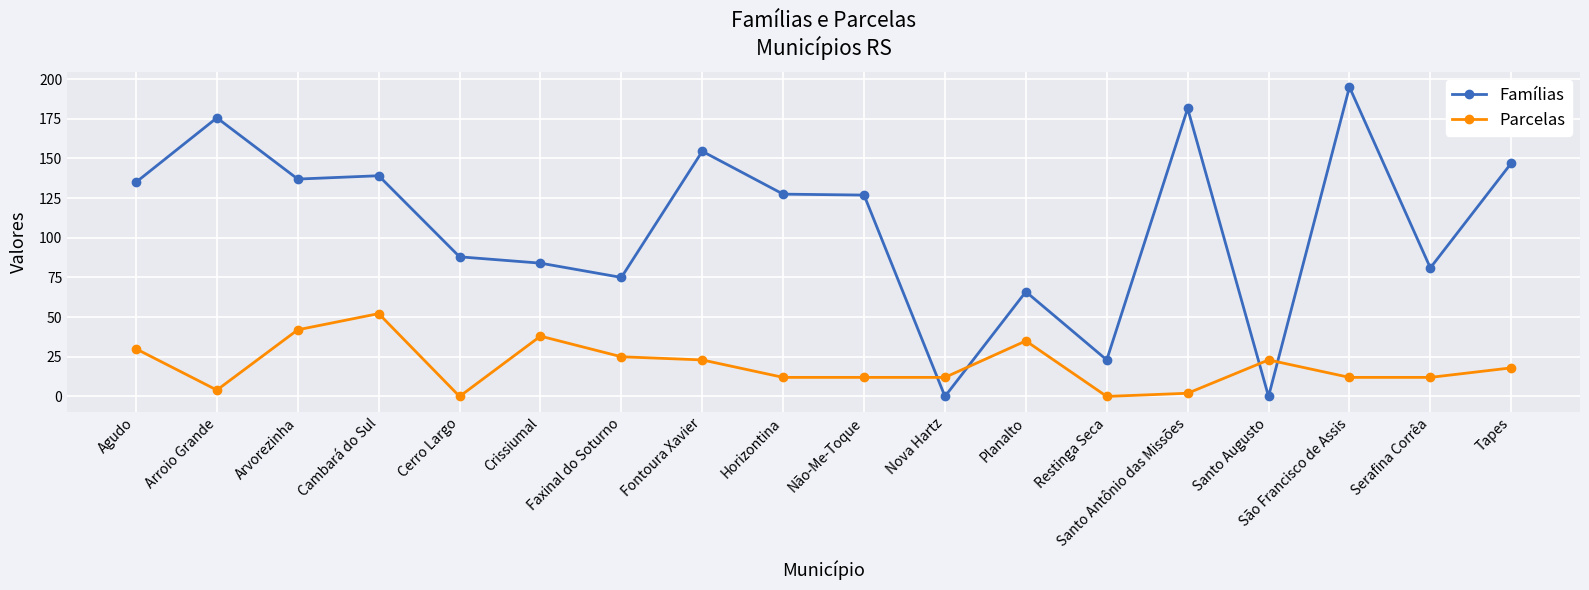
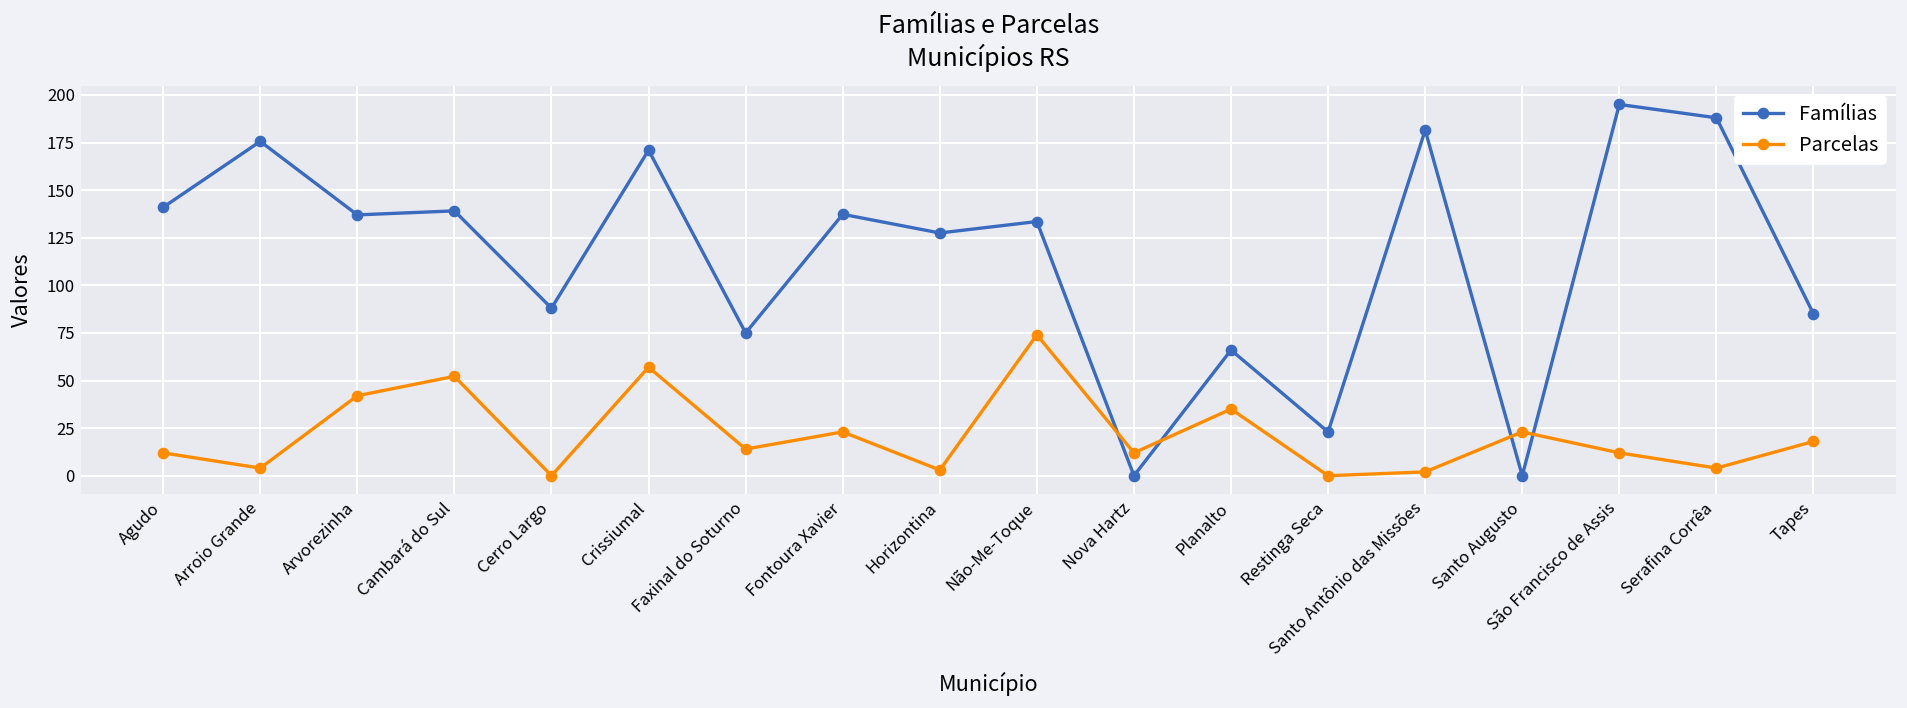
  {
    "Famílias": {
-     "Agudo": 135,
+     "Agudo": 141,
      "Arroio Grande": 176,
      "Arvorezinha": 137,
      "Cambará do Sul": 139,
      "Cerro Largo": 88,
-     "Crissiumal": 84,
+     "Crissiumal": 171,
      "Faxinal do Soturno": 75,
-     "Fontoura Xavier": 155,
+     "Fontoura Xavier": 137,
      "Horizontina": 128,
-     "Não-Me-Toque": 127,
+     "Não-Me-Toque": 134,
      "Nova Hartz": 0,
      "Planalto": 66,
      "Restinga Seca": 23,
      "Santo Antônio das Missões": 182,
      "Santo Augusto": 0,
      "São Francisco de Assis": 195,
-     "Serafina Corrêa": 81,
-     "Tapes": 147
+     "Serafina Corrêa": 188,
+     "Tapes": 85
    },
    "Parcelas": {
-     "Agudo": 30,
+     "Agudo": 12,
      "Arroio Grande": 4,
      "Arvorezinha": 42,
      "Cambará do Sul": 52,
      "Cerro Largo": 0,
-     "Crissiumal": 38,
-     "Faxinal do Soturno": 25,
+     "Crissiumal": 57,
+     "Faxinal do Soturno": 14,
      "Fontoura Xavier": 23,
-     "Horizontina": 12,
-     "Não-Me-Toque": 12,
+     "Horizontina": 3,
+     "Não-Me-Toque": 74,
      "Nova Hartz": 12,
      "Planalto": 35,
      "Restinga Seca": 0,
      "Santo Antônio das Missões": 2,
      "Santo Augusto": 23,
      "São Francisco de Assis": 12,
-     "Serafina Corrêa": 12,
+     "Serafina Corrêa": 4,
      "Tapes": 18
    }
  }
